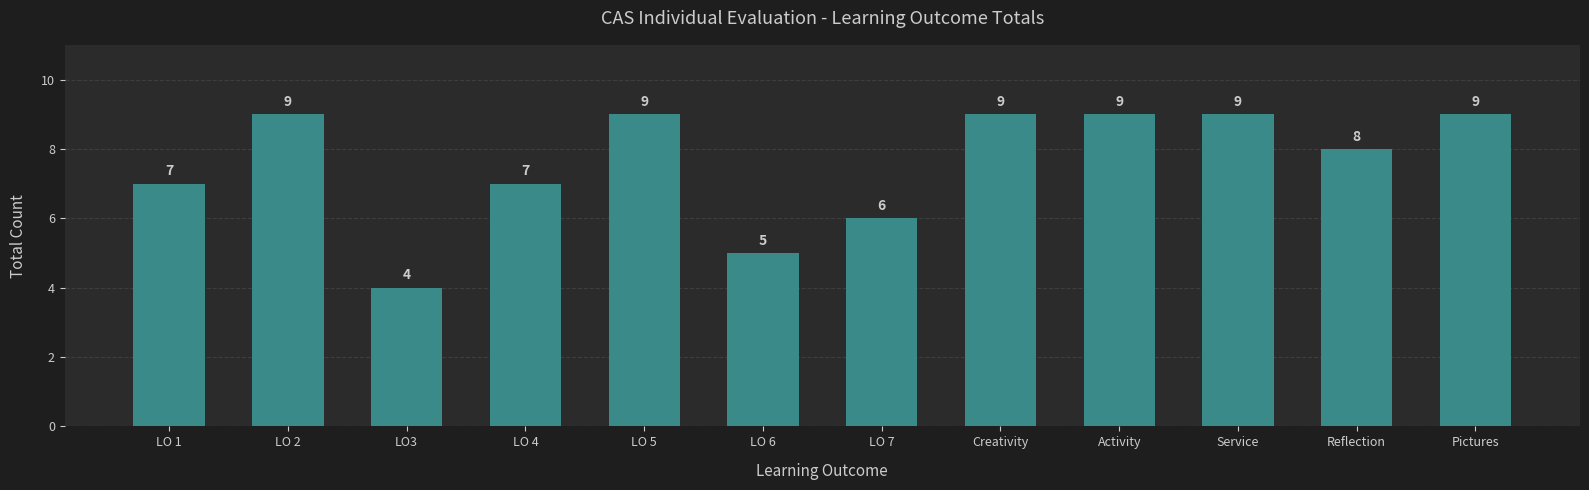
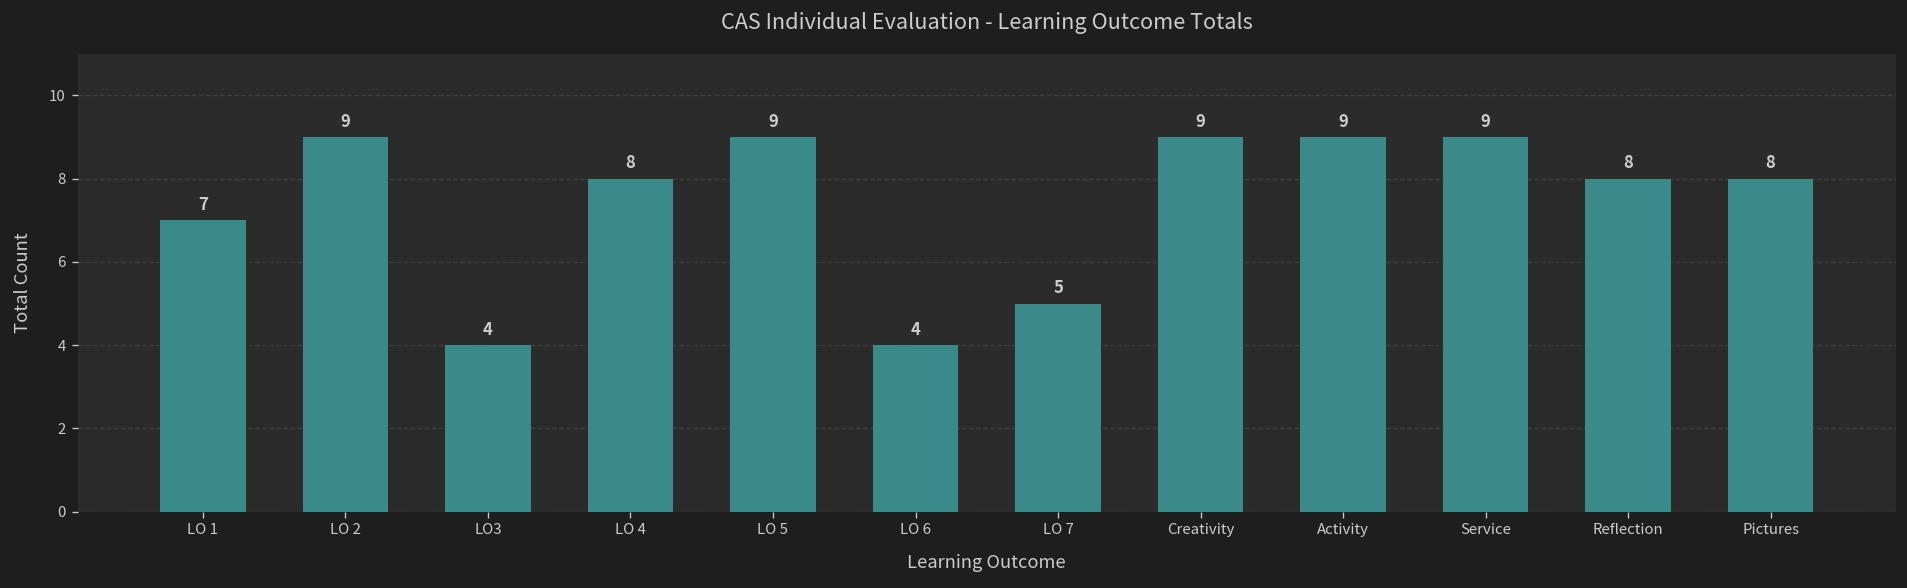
  {
    "LO 1": 7,
    "LO 2": 9,
    "LO3": 4,
-   "LO 4": 7,
+   "LO 4": 8,
    "LO 5": 9,
-   "LO 6": 5,
-   "LO 7": 6,
+   "LO 6": 4,
+   "LO 7": 5,
    "Creativity": 9,
    "Activity": 9,
    "Service": 9,
    "Reflection": 8,
-   "Pictures": 9
+   "Pictures": 8
  }
